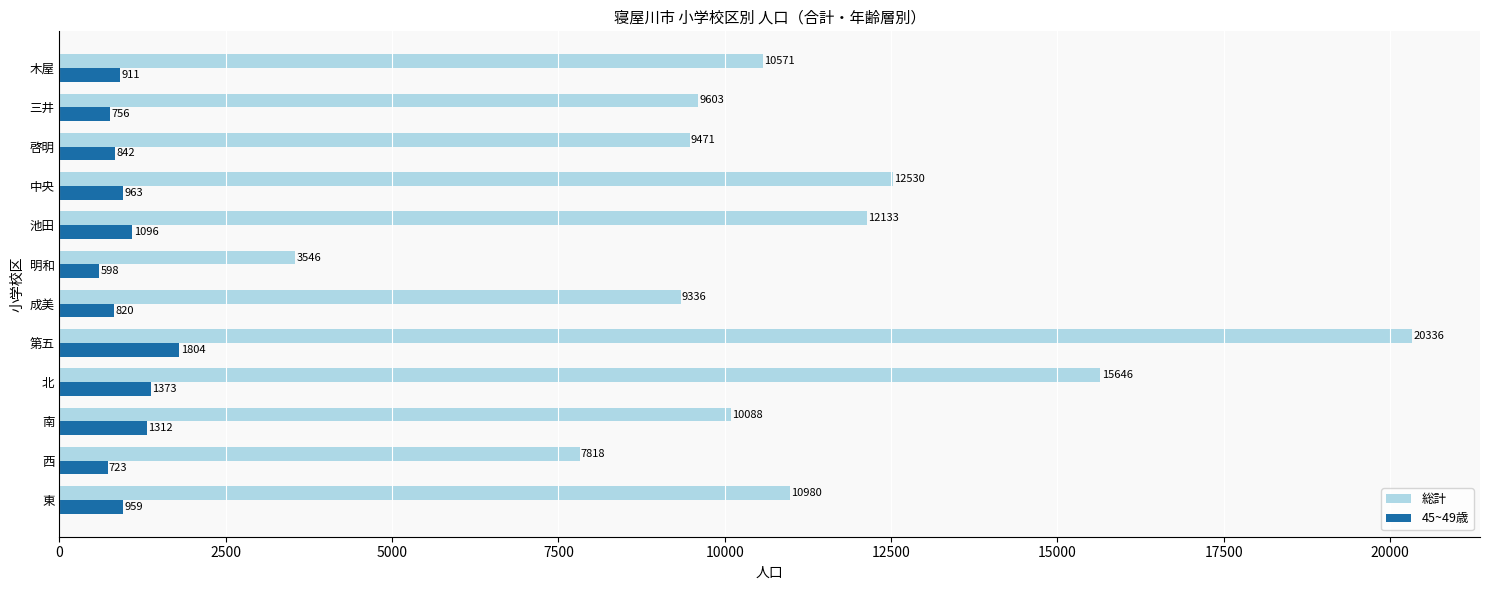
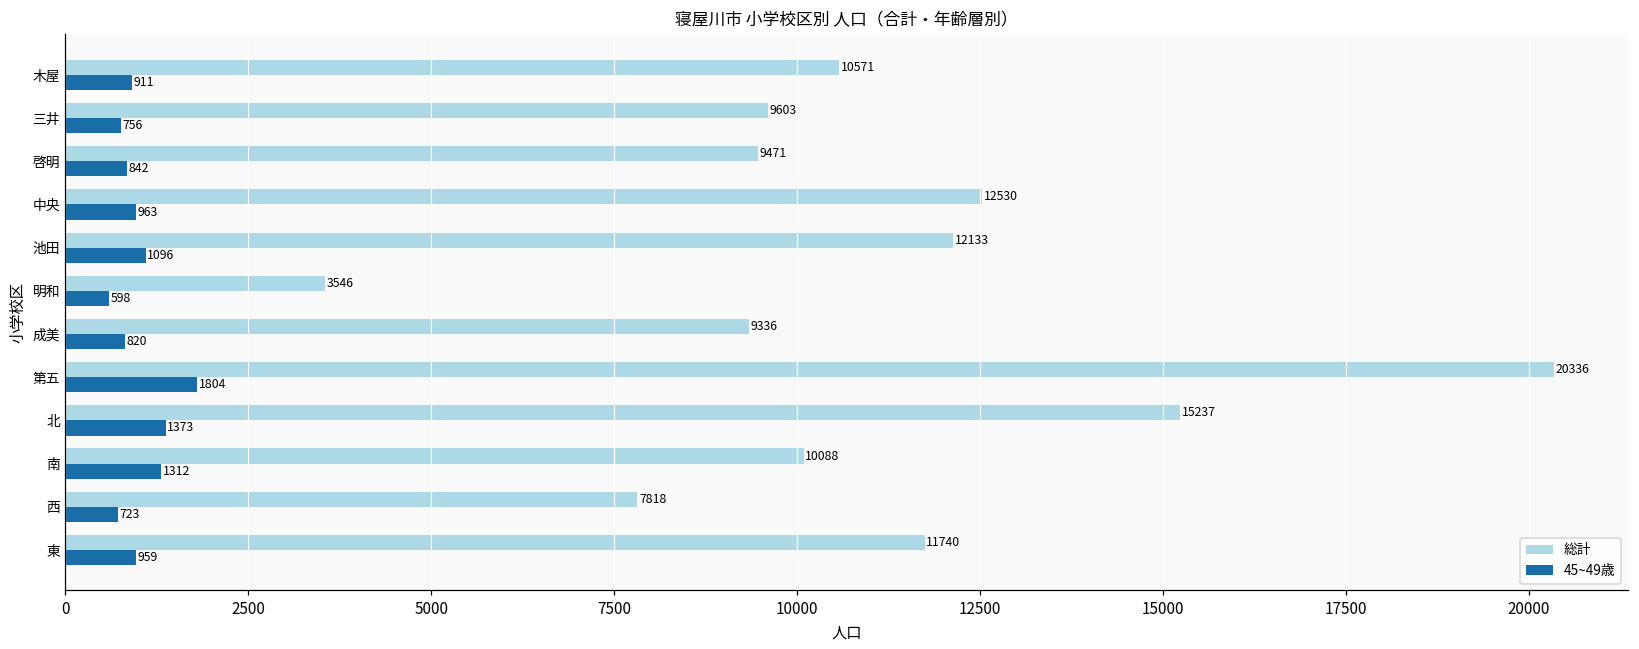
  {
    "総計": {
      "木屋": 10571,
      "三井": 9603,
      "啓明": 9471,
      "中央": 12530,
      "池田": 12133,
      "明和": 3546,
      "成美": 9336,
      "第五": 20336,
-     "北": 15646,
+     "北": 15237,
      "南": 10088,
      "西": 7818,
-     "東": 10980
+     "東": 11740
    },
    "45~49歳": {
      "木屋": 911,
      "三井": 756,
      "啓明": 842,
      "中央": 963,
      "池田": 1096,
      "明和": 598,
      "成美": 820,
      "第五": 1804,
      "北": 1373,
      "南": 1312,
      "西": 723,
      "東": 959
    }
  }
